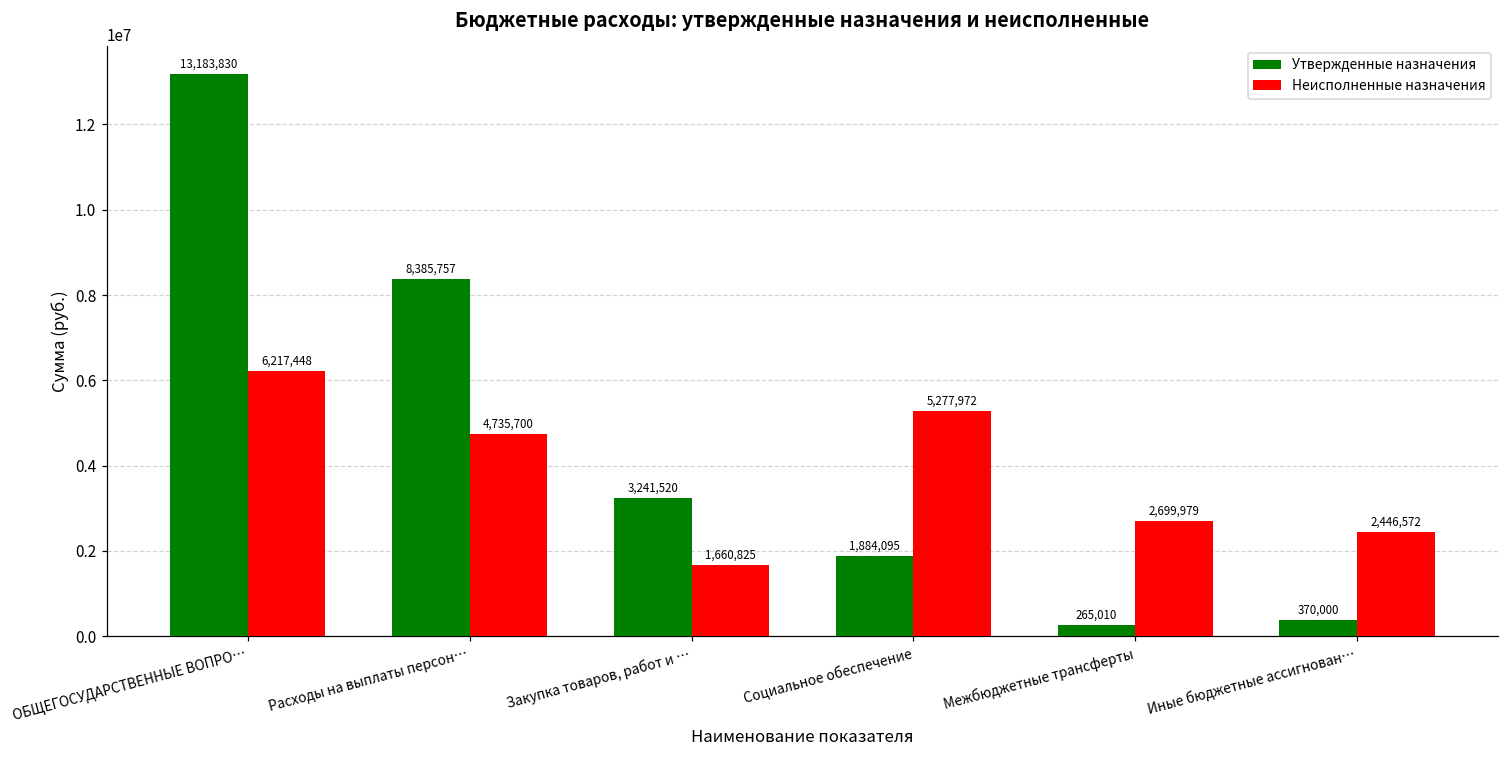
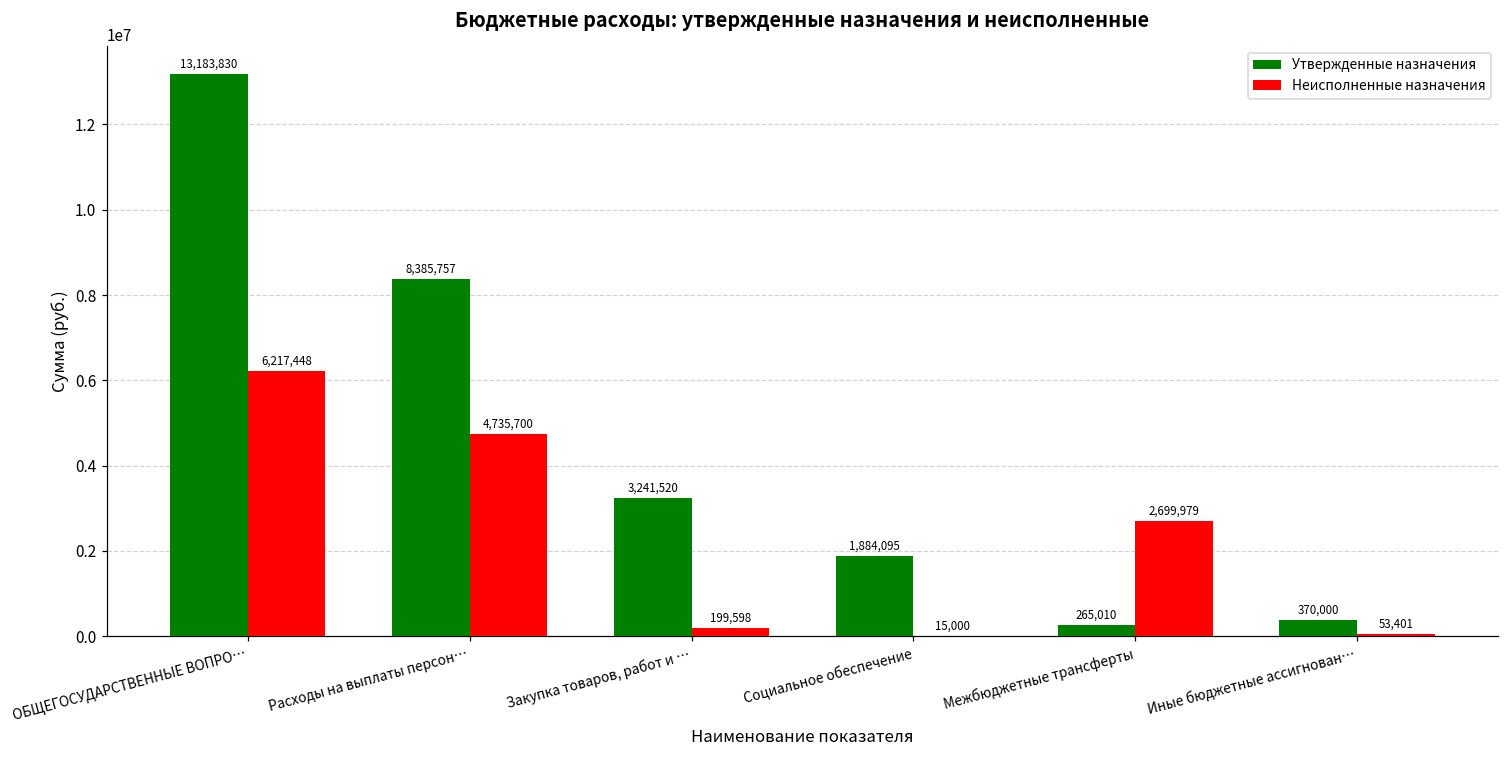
  {
    "Утвержденные назначения": {
      "ОБЩЕГОСУДАРСТВЕННЫЕ ВОПРО…": "13,183,830",
      "Расходы на выплаты персон…": "8,385,757",
      "Закупка товаров, работ и …": "3,241,520",
      "Социальное обеспечение": "1,884,095",
      "Межбюджетные трансферты": "265,010",
      "Иные бюджетные ассигнован…": "370,000"
    },
    "Неисполненные назначения": {
      "ОБЩЕГОСУДАРСТВЕННЫЕ ВОПРО…": "6,217,448",
      "Расходы на выплаты персон…": "4,735,700",
-     "Закупка товаров, работ и …": "1,660,825",
-     "Социальное обеспечение": "5,277,972",
+     "Закупка товаров, работ и …": "199,598",
+     "Социальное обеспечение": "15,000",
      "Межбюджетные трансферты": "2,699,979",
-     "Иные бюджетные ассигнован…": "2,446,572"
+     "Иные бюджетные ассигнован…": "53,401"
    }
  }
